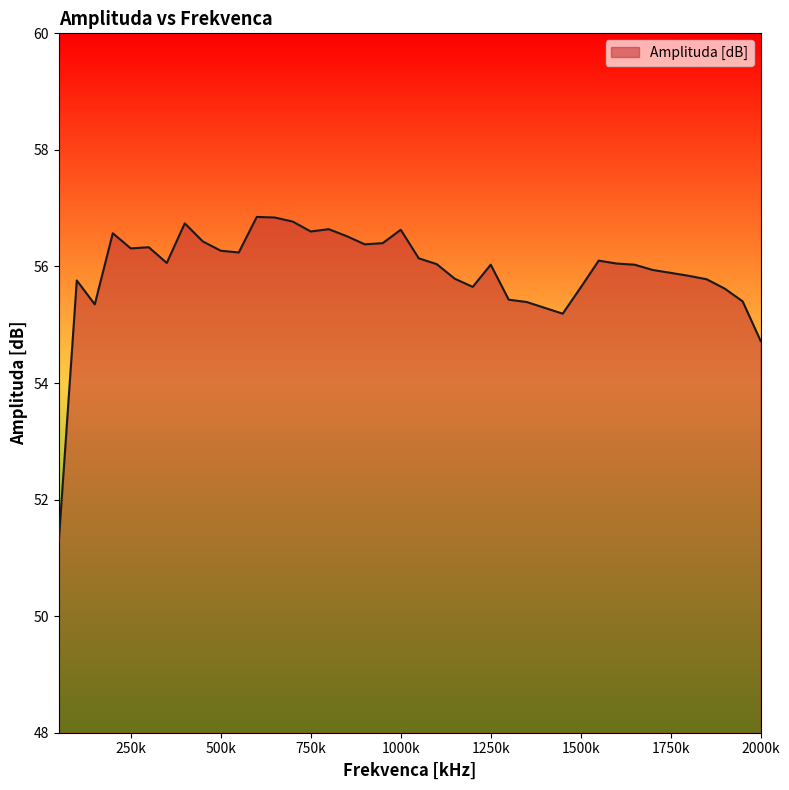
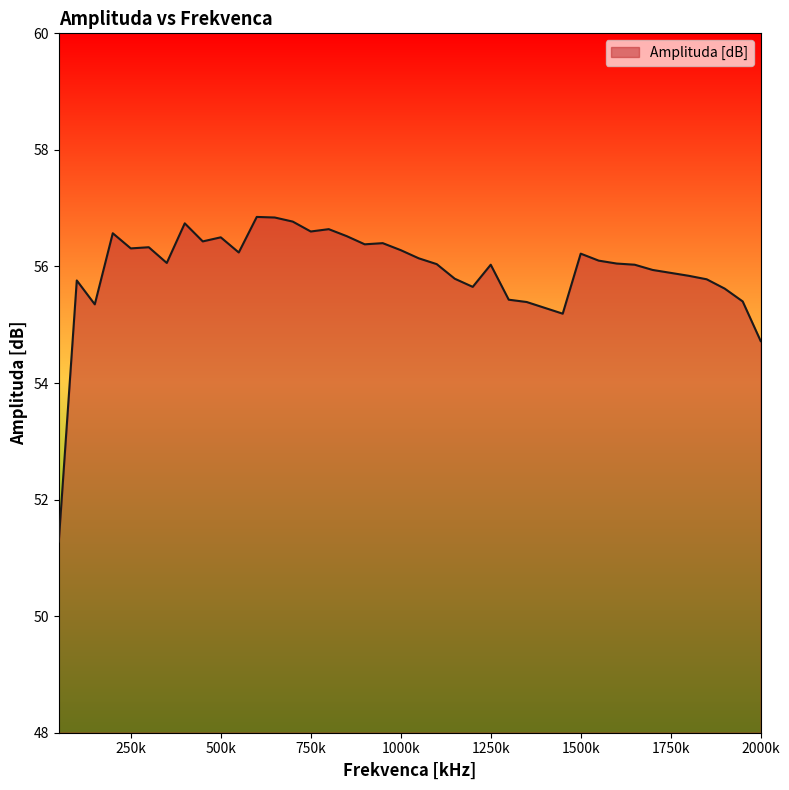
  {
    "250k": 56.3,
-   "500k": 56.3,
+   "500k": 56.5,
    "750k": 56.6,
-   "1000k": 56.6,
+   "1000k": 56.3,
    "1250k": 56.0,
-   "1500k": 55.6,
+   "1500k": 56.2,
    "1750k": 55.9,
    "2000k": 54.7
  }
